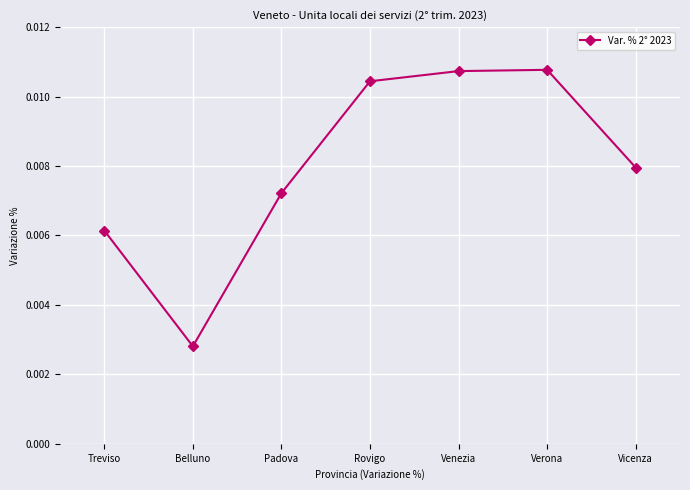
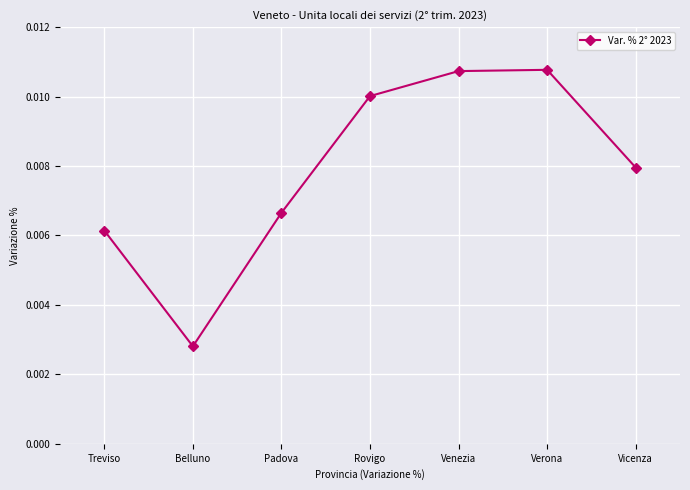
  {
    "Treviso": 0.0061,
    "Belluno": 0.0028,
-   "Padova": 0.0072,
-   "Rovigo": 0.0104,
+   "Padova": 0.0067,
+   "Rovigo": 0.0100,
    "Venezia": 0.0107,
    "Verona": 0.0108,
    "Vicenza": 0.0080
  }
